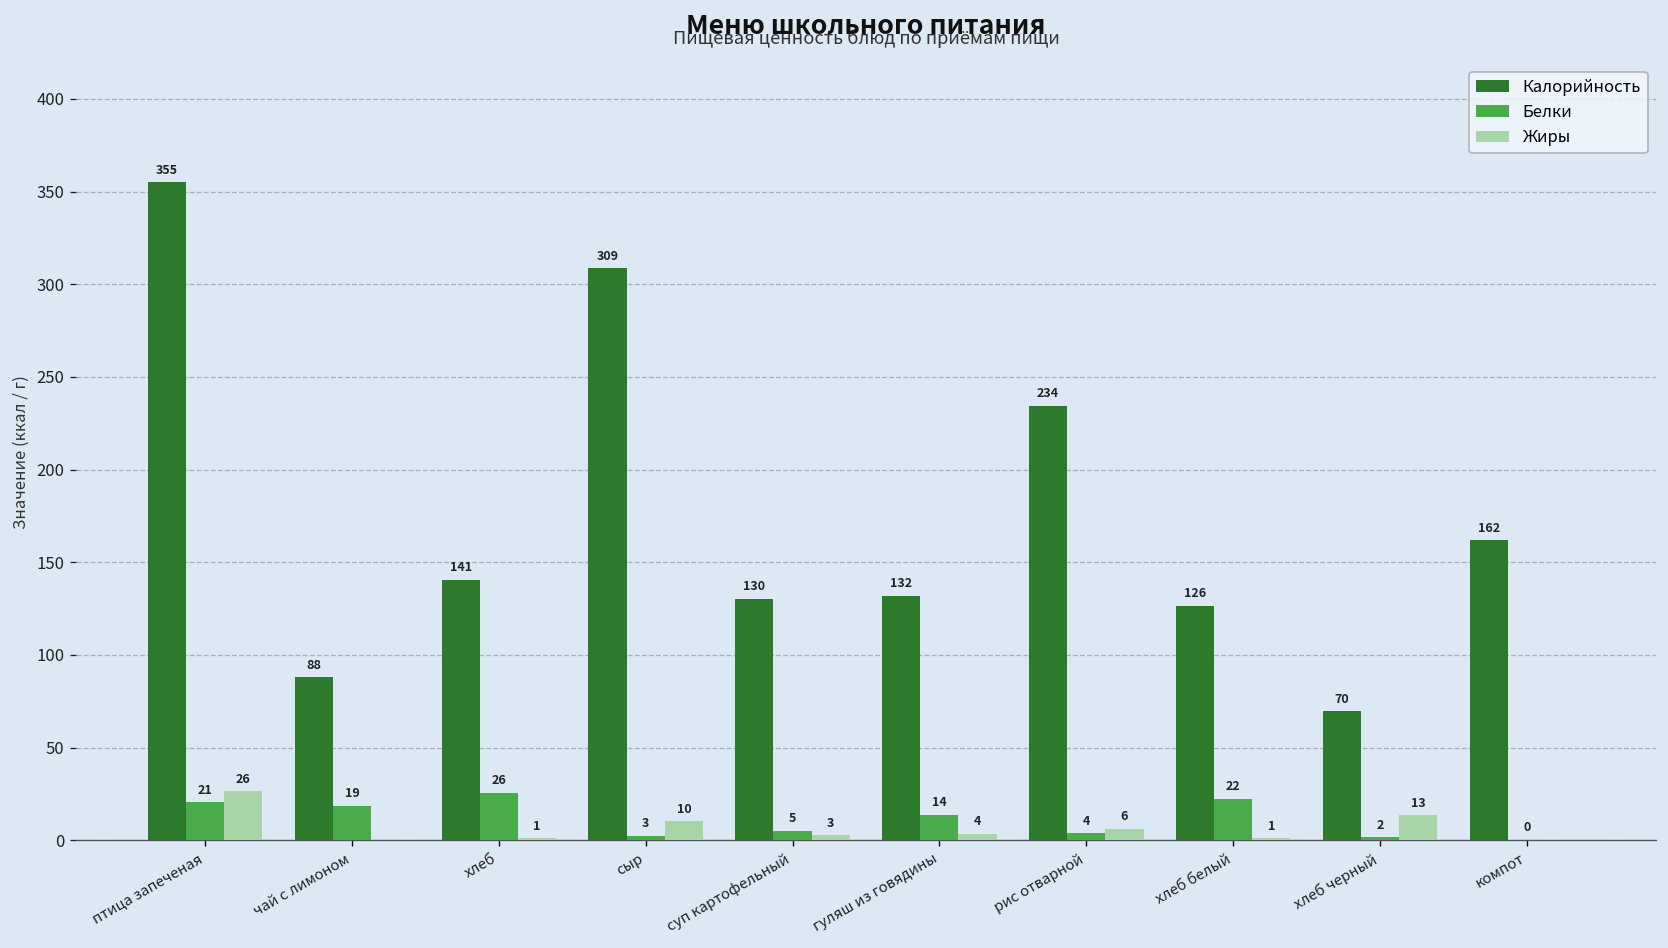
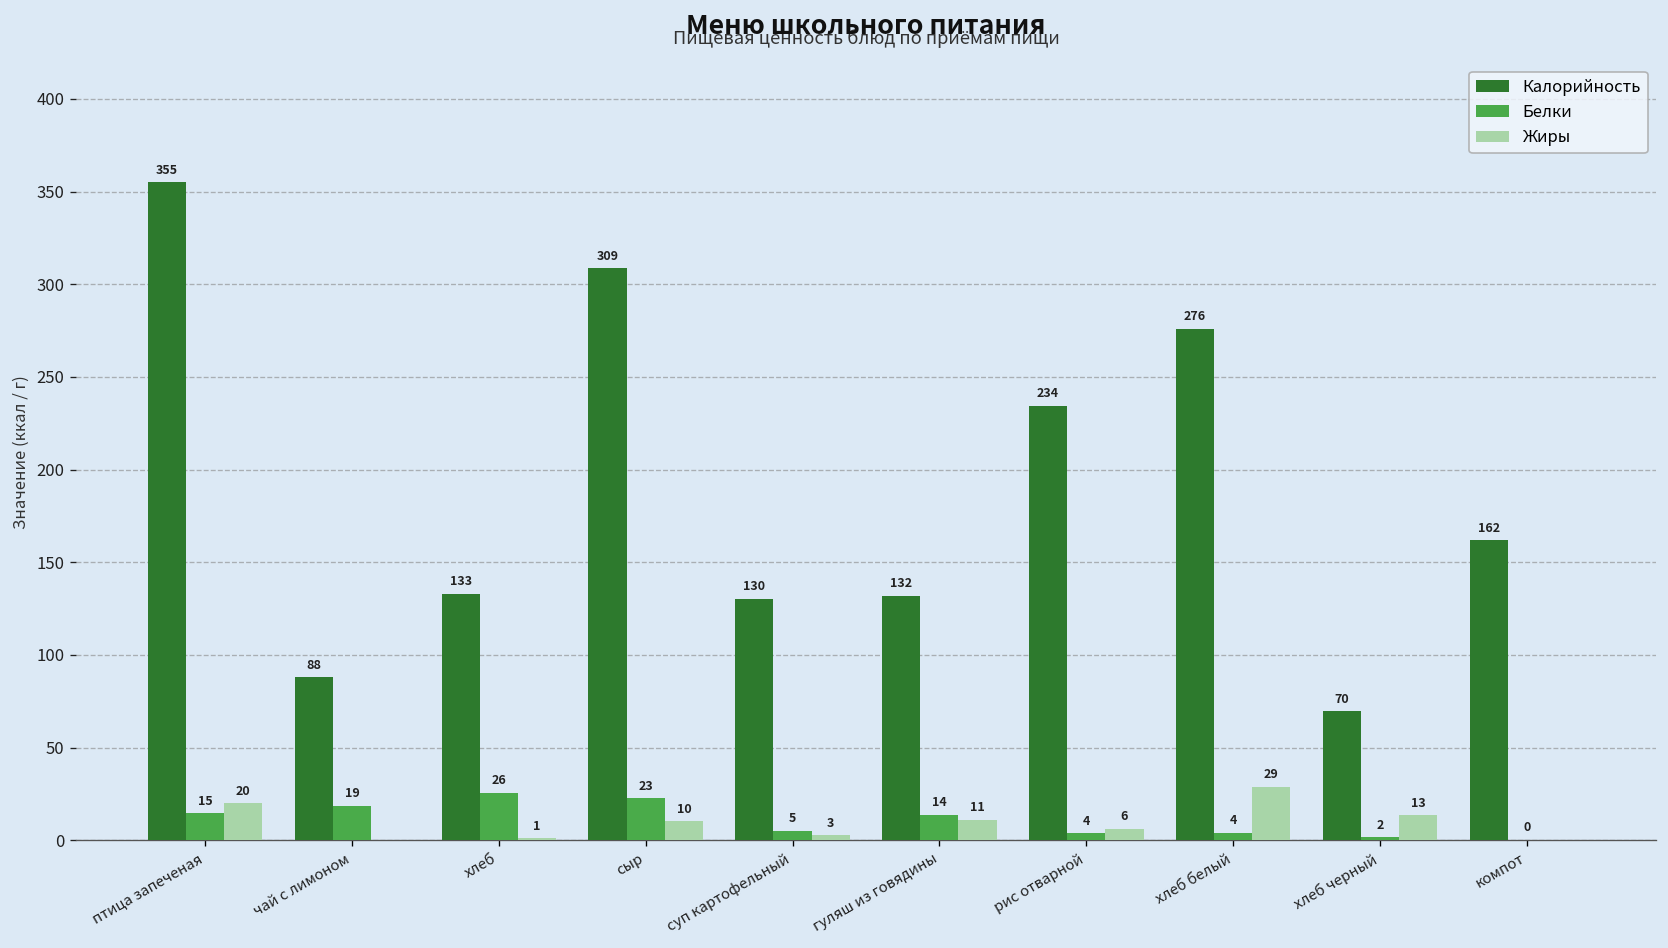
  {
    "Калорийность": {
      "птица запеченая": 355,
      "чай с лимоном": 88,
-     "хлеб": 141,
+     "хлеб": 133,
      "сыр": 309,
      "суп картофельный": 130,
      "гуляш из говядины": 132,
      "рис отварной": 234,
-     "хлеб белый": 126,
+     "хлеб белый": 276,
      "хлеб черный": 70,
      "компот": 162
    },
    "Белки": {
-     "птица запеченая": 21,
+     "птица запеченая": 15,
      "чай с лимоном": 19,
      "хлеб": 26,
-     "сыр": 3,
+     "сыр": 23,
      "суп картофельный": 5,
      "гуляш из говядины": 14,
      "рис отварной": 4,
-     "хлеб белый": 22,
+     "хлеб белый": 4,
      "хлеб черный": 2,
      "компот": 0
    },
    "Жиры": {
-     "птица запеченая": 26,
+     "птица запеченая": 20,
      "хлеб": 1,
      "сыр": 10,
      "суп картофельный": 3,
-     "гуляш из говядины": 4,
+     "гуляш из говядины": 11,
      "рис отварной": 6,
-     "хлеб белый": 1,
+     "хлеб белый": 29,
      "хлеб черный": 13
    }
  }
